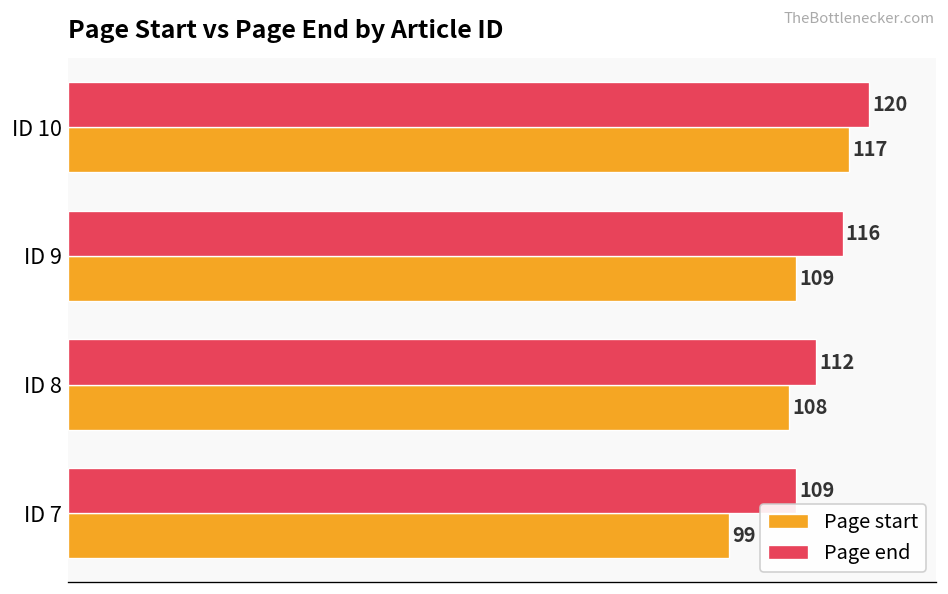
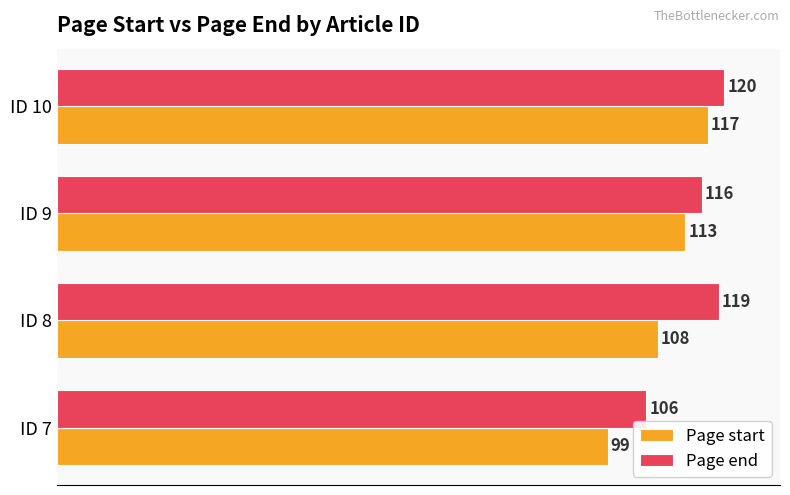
  {
    "Page start": {
      "ID 10": 117,
-     "ID 9": 109,
+     "ID 9": 113,
      "ID 8": 108,
      "ID 7": 99
    },
    "Page end": {
      "ID 10": 120,
      "ID 9": 116,
-     "ID 8": 112,
-     "ID 7": 109
+     "ID 8": 119,
+     "ID 7": 106
    }
  }
